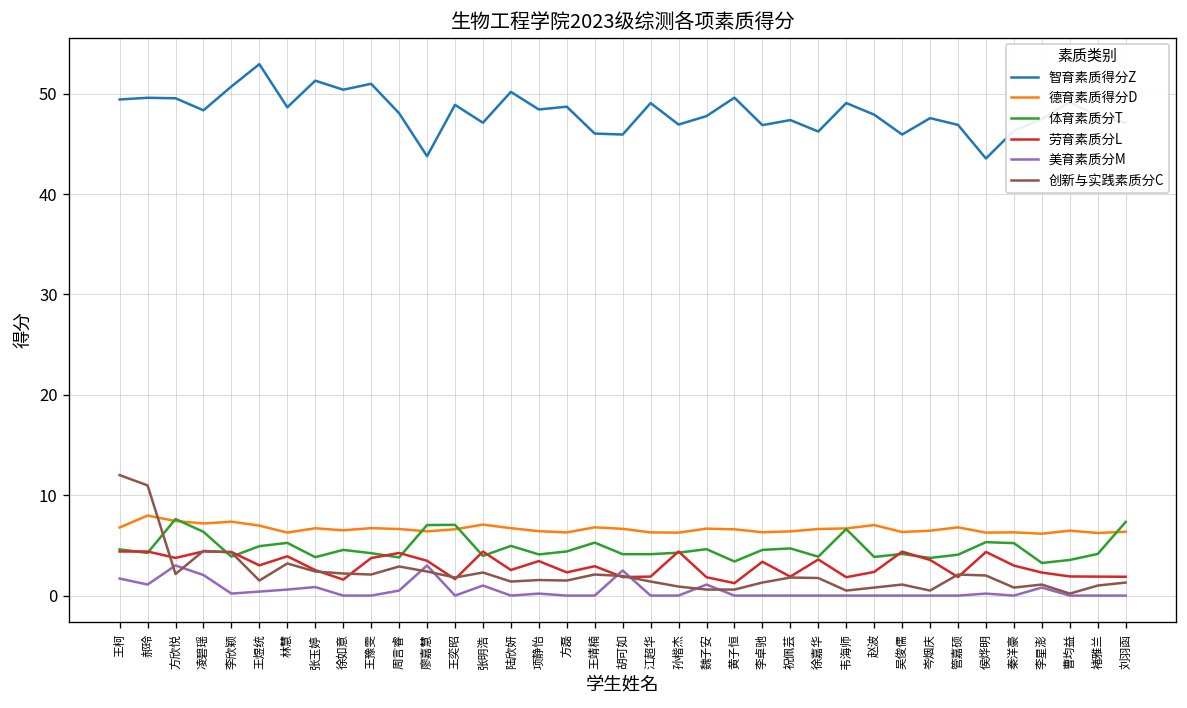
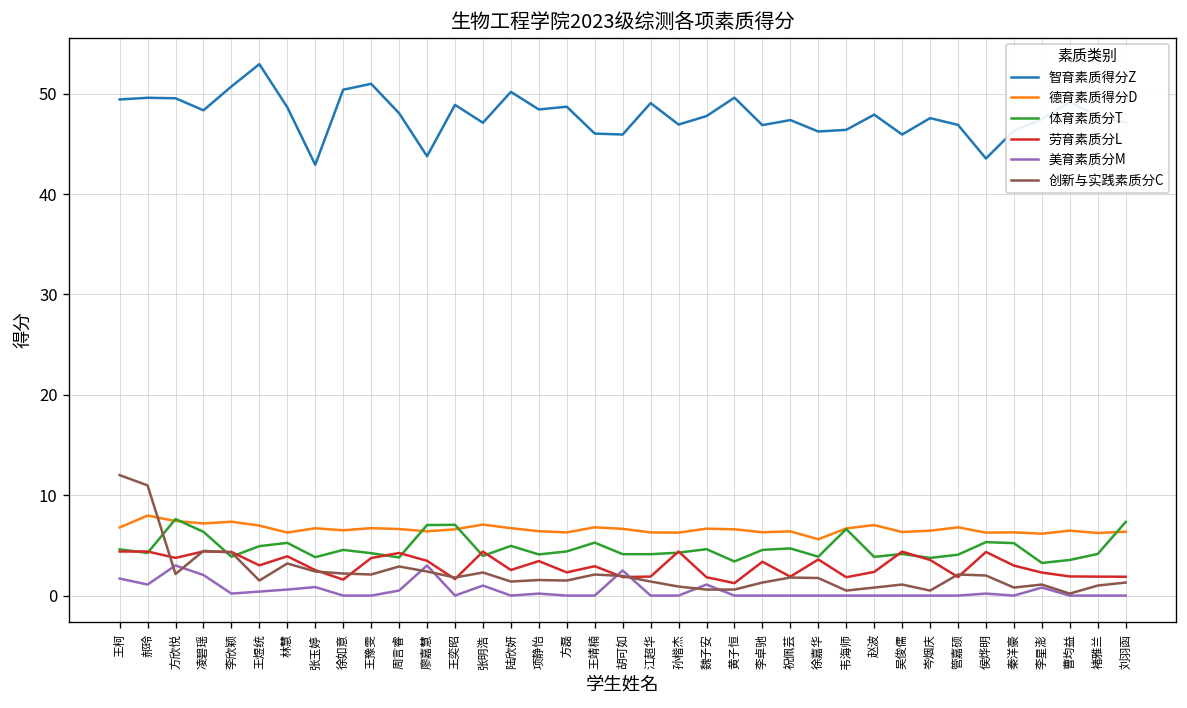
  {
    "智育素质得分Z": {
      "王柯": 49,
      "郝玲": 50,
      "方欣悦": 50,
      "凌碧瑶": 48,
      "李欣颖": 51,
      "王煜统": 53,
      "林慧": 49,
-     "张玉婷": 51,
+     "张玉婷": 43,
      "徐如意": 50,
      "王豫雯": 51,
      "周言睿": 48,
      "廖嘉慧": 44,
      "王奕昭": 49,
      "张明浩": 47,
      "陆欣妍": 50,
      "项静怡": 48,
      "方磊": 49,
      "王靖楠": 46,
      "胡可如": 46,
      "江超华": 49,
      "孙楷杰": 47,
      "魏子安": 48,
      "黄子恒": 50,
      "李卓驰": 47,
      "祝佩芸": 47,
      "徐嘉华": 46,
-     "韦海师": 49,
+     "韦海师": 46,
      "赵波": 48,
      "吴俊儒": 46,
      "岑烟庆": 48,
      "管嘉硕": 47,
      "侯烨明": 44
    },
    "德育素质得分D": {
      "王柯": 7,
      "郝玲": 8,
      "凌碧瑶": 7,
      "李欣颖": 7,
      "王煜统": 7,
      "林慧": 6,
      "张玉婷": 7,
      "徐如意": 7,
      "王豫雯": 7,
      "周言睿": 7,
      "廖嘉慧": 6,
      "王奕昭": 7,
      "张明浩": 7,
      "陆欣妍": 7,
      "项静怡": 6,
      "方磊": 6,
      "王靖楠": 7,
      "胡可如": 7,
      "江超华": 6,
      "孙楷杰": 6,
      "魏子安": 7,
      "黄子恒": 7,
      "李卓驰": 6,
      "祝佩芸": 6,
-     "徐嘉华": 7,
+     "徐嘉华": 6,
      "赵波": 7,
      "吴俊儒": 6,
      "岑烟庆": 6,
      "管嘉硕": 7,
      "侯烨明": 6,
      "秦洋豪": 6,
      "李星澎": 6,
      "曹均益": 6,
      "褚雅兰": 6,
      "刘羽函": 6
    },
    "体育素质分T": {
      "凌碧瑶": 6,
      "李欣颖": 4,
      "王煜统": 5,
      "林慧": 5,
      "张玉婷": 4,
      "徐如意": 5,
      "王豫雯": 4,
      "周言睿": 4,
      "廖嘉慧": 7,
      "王奕昭": 7,
      "张明浩": 4,
      "陆欣妍": 5,
      "项静怡": 4,
      "方磊": 4,
      "王靖楠": 5,
      "胡可如": 4,
      "江超华": 4,
      "魏子安": 5,
      "黄子恒": 3,
      "李卓驰": 5,
      "祝佩芸": 5,
      "赵波": 4,
      "管嘉硕": 4,
      "侯烨明": 5,
      "秦洋豪": 5,
      "李星澎": 3,
      "曹均益": 4,
      "褚雅兰": 4,
      "刘羽函": 7
    },
    "劳育素质分L": {
      "方欣悦": 4,
      "王煜统": 3,
      "林慧": 4,
      "徐如意": 2,
      "王豫雯": 4,
      "周言睿": 4,
      "廖嘉慧": 3,
      "张明浩": 4,
      "陆欣妍": 3,
      "项静怡": 3,
      "方磊": 2,
      "王靖楠": 3,
      "江超华": 2,
      "魏子安": 2,
      "黄子恒": 1,
      "李卓驰": 3,
      "韦海师": 2,
      "赵波": 2,
      "侯烨明": 4,
      "秦洋豪": 3,
      "李星澎": 2,
      "曹均益": 2,
      "褚雅兰": 2,
      "刘羽函": 2
    },
    "美育素质分M": {
      "王柯": 2,
      "郝玲": 1,
      "方欣悦": 3,
      "凌碧瑶": 2,
      "李欣颖": 0,
      "王煜统": 0,
      "林慧": 1,
      "张玉婷": 1,
      "徐如意": 0,
      "王豫雯": 0,
      "周言睿": 1,
      "廖嘉慧": 3,
      "王奕昭": 0,
      "张明浩": 1,
      "陆欣妍": 0,
      "项静怡": 0,
      "方磊": 0,
      "王靖楠": 0,
      "胡可如": 3,
      "江超华": 0,
      "孙楷杰": 0,
      "魏子安": 1,
      "黄子恒": 0,
      "李卓驰": 0,
      "祝佩芸": 0,
      "徐嘉华": 0,
      "韦海师": 0,
      "赵波": 0,
      "吴俊儒": 0,
      "岑烟庆": 0,
      "管嘉硕": 0,
      "侯烨明": 0,
      "秦洋豪": 0,
      "褚雅兰": 0,
      "刘羽函": 0
    },
    "创新与实践素质分C": {
      "王柯": 12,
      "郝玲": 11,
      "方欣悦": 2,
      "王煜统": 2,
      "林慧": 3,
      "徐如意": 2,
      "王豫雯": 2,
      "周言睿": 3,
      "廖嘉慧": 2,
      "张明浩": 2,
      "陆欣妍": 1,
      "项静怡": 2,
      "方磊": 2,
      "王靖楠": 2,
      "江超华": 1,
      "孙楷杰": 1,
      "魏子安": 1,
      "黄子恒": 1,
      "李卓驰": 1,
      "徐嘉华": 2,
      "韦海师": 1,
      "赵波": 1,
      "吴俊儒": 1,
      "岑烟庆": 1,
      "侯烨明": 2,
      "秦洋豪": 1,
      "褚雅兰": 1,
      "刘羽函": 1
    }
  }
